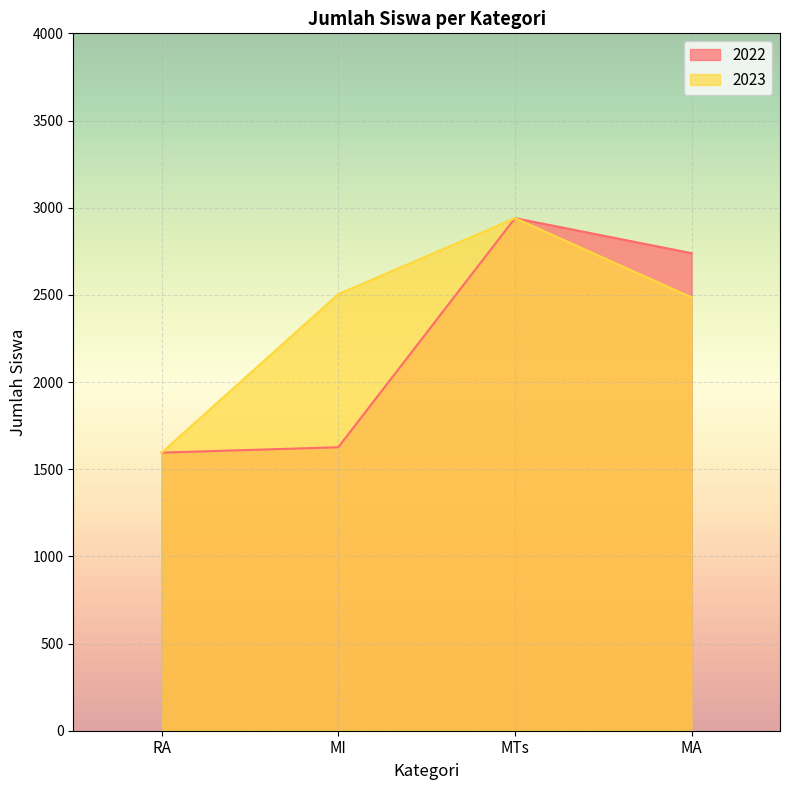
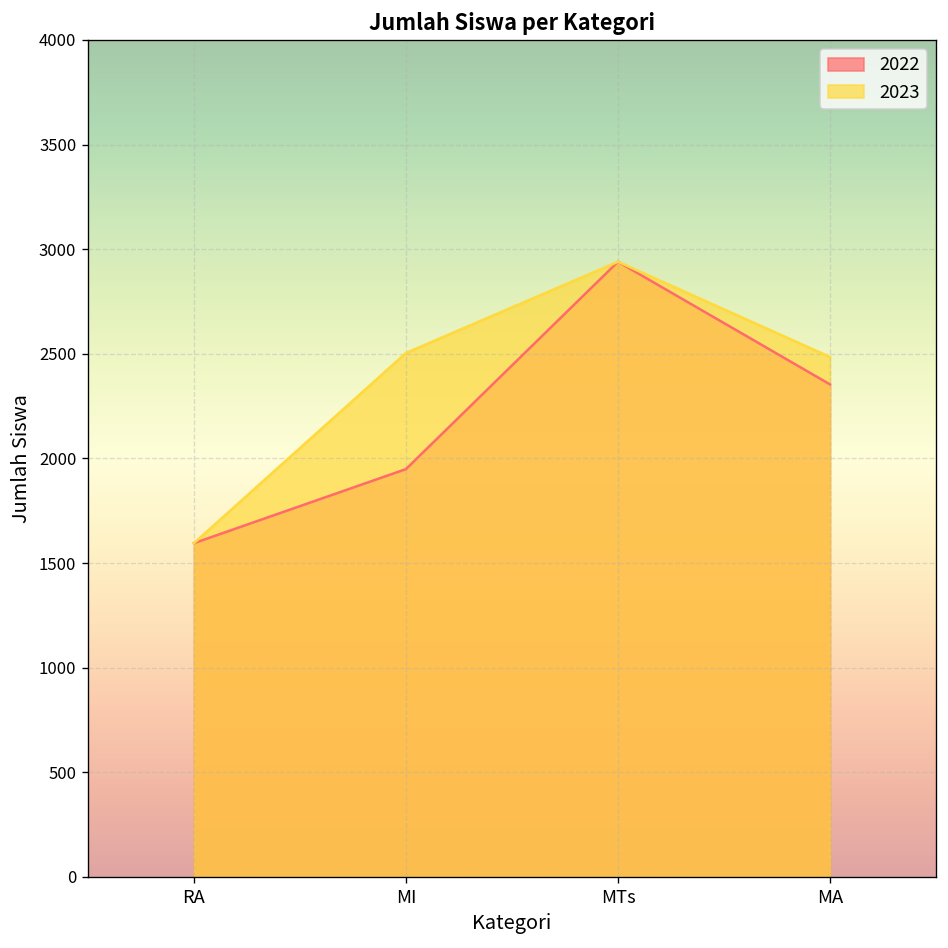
  {
    "2022": {
-     "MI": 1630,
-     "MA": 2740
+     "MI": 1950,
+     "MA": 2350
    },
    "2023": {
      "MI": 2500,
      "MA": 2490
    }
  }
